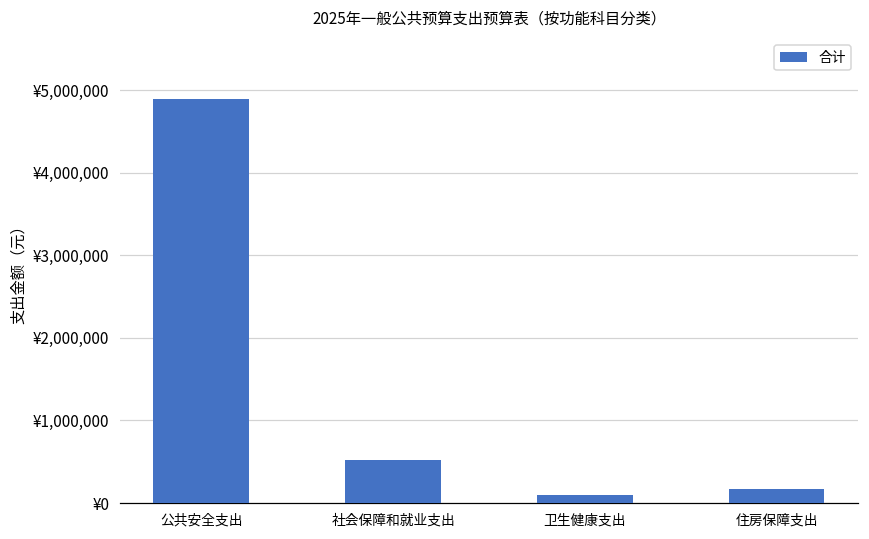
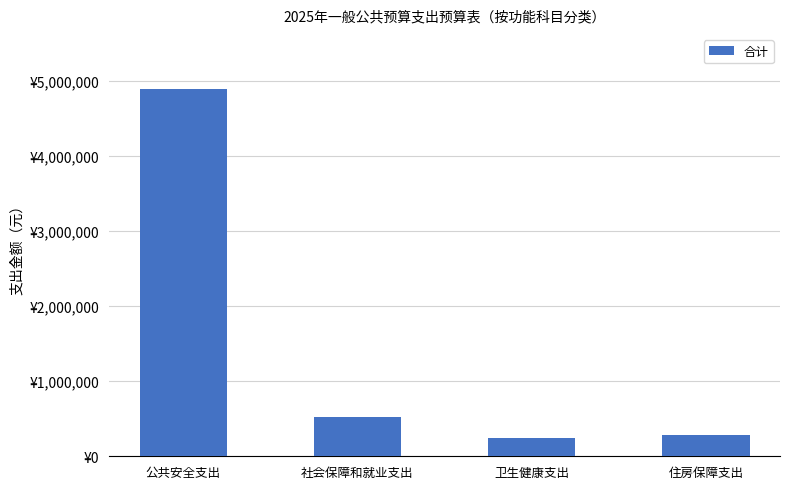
  {
    "公共安全支出": "¥4,900,000",
    "社会保障和就业支出": "¥500,000",
-   "卫生健康支出": "¥100,000",
-   "住房保障支出": "¥200,000"
+   "卫生健康支出": "¥200,000",
+   "住房保障支出": "¥300,000"
  }
